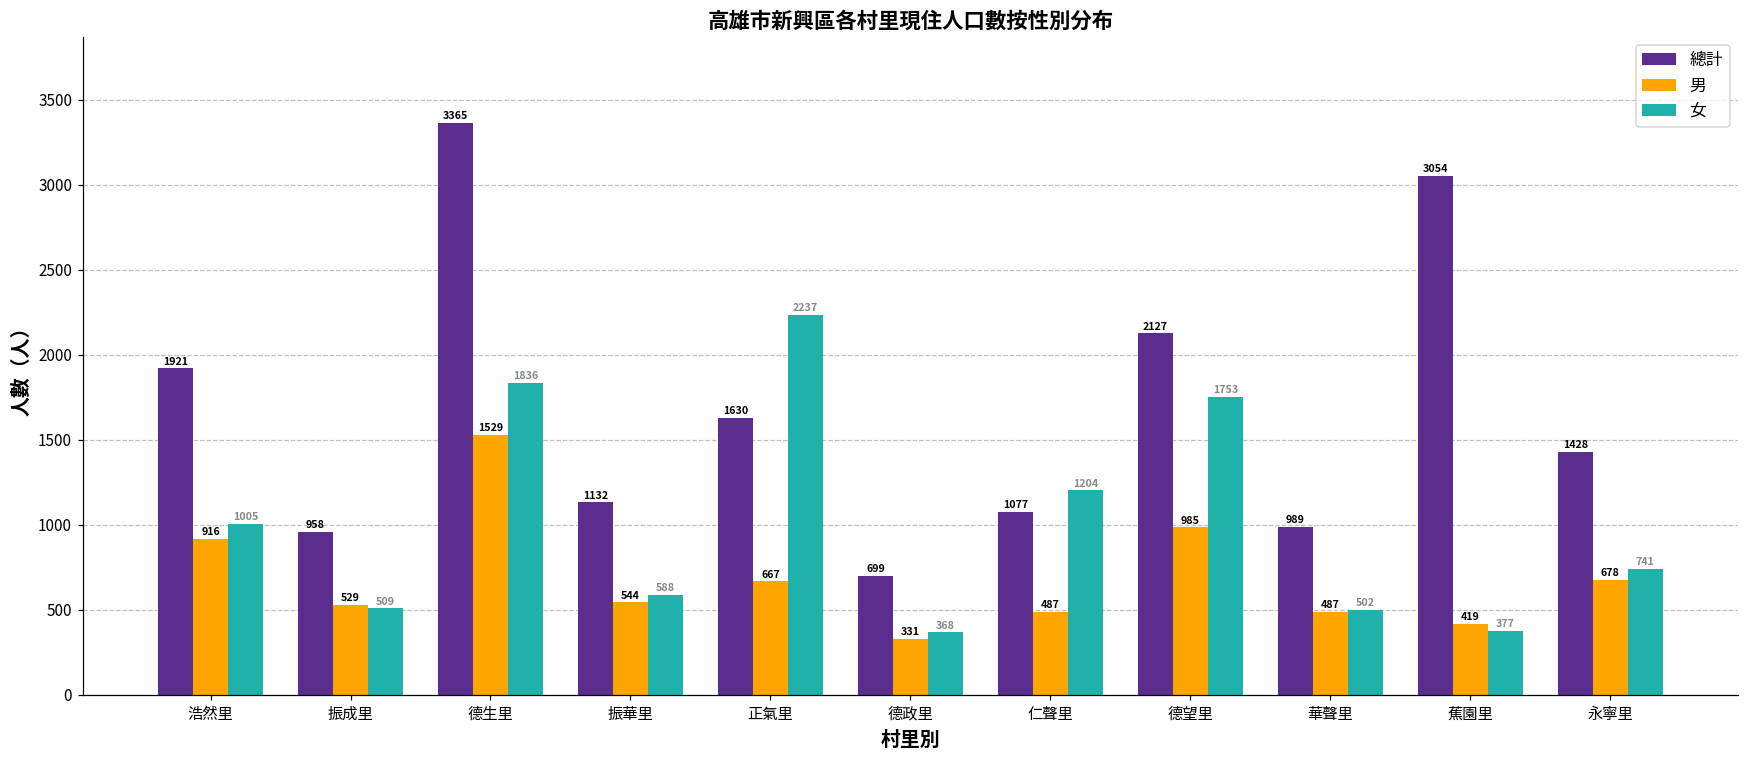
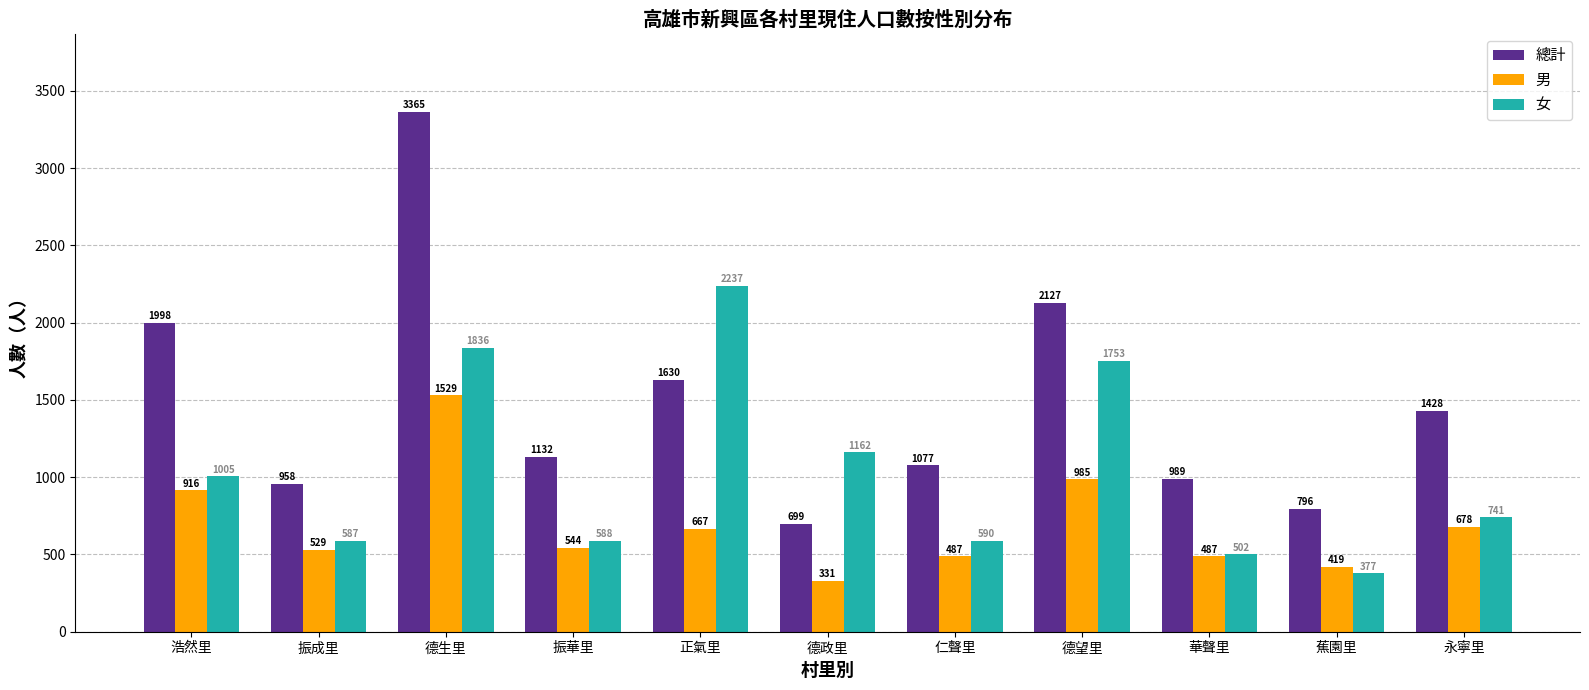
  {
    "總計": {
-     "浩然里": 1921,
+     "浩然里": 1998,
      "振成里": 958,
      "德生里": 3365,
      "振華里": 1132,
      "正氣里": 1630,
      "德政里": 699,
      "仁聲里": 1077,
      "德望里": 2127,
      "華聲里": 989,
-     "蕉園里": 3054,
+     "蕉園里": 796,
      "永寧里": 1428
    },
    "男": {
      "浩然里": 916,
      "振成里": 529,
      "德生里": 1529,
      "振華里": 544,
      "正氣里": 667,
      "德政里": 331,
      "仁聲里": 487,
      "德望里": 985,
      "華聲里": 487,
      "蕉園里": 419,
      "永寧里": 678
    },
    "女": {
      "浩然里": 1005,
-     "振成里": 509,
+     "振成里": 587,
      "德生里": 1836,
      "振華里": 588,
      "正氣里": 2237,
-     "德政里": 368,
-     "仁聲里": 1204,
+     "德政里": 1162,
+     "仁聲里": 590,
      "德望里": 1753,
      "華聲里": 502,
      "蕉園里": 377,
      "永寧里": 741
    }
  }
